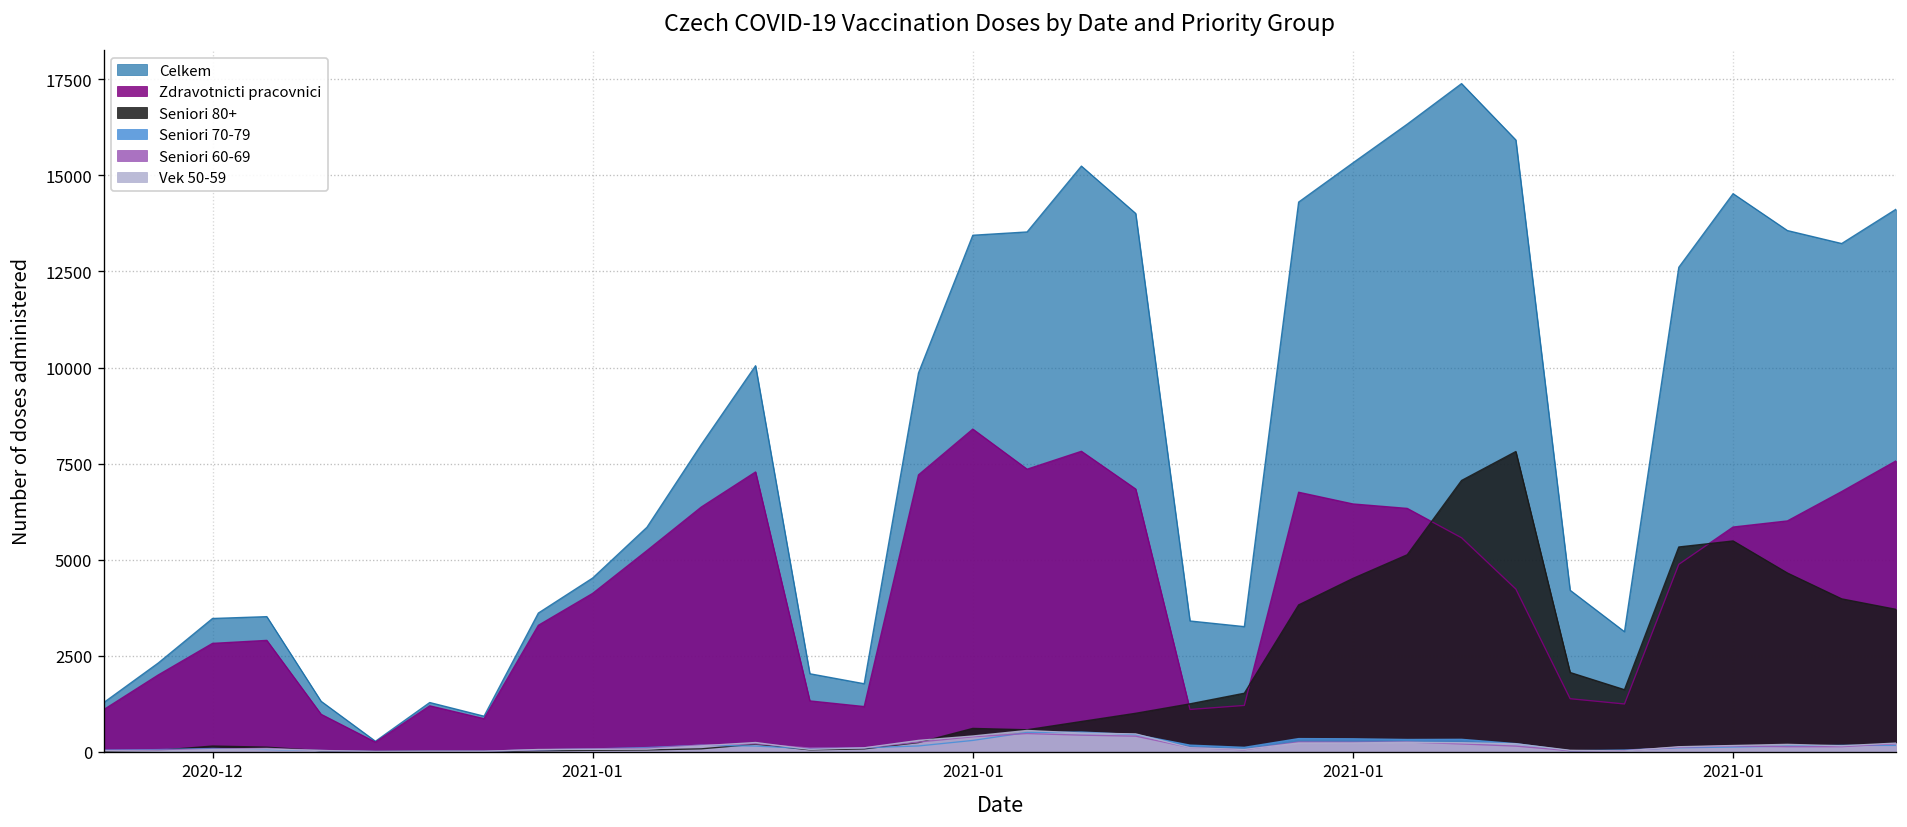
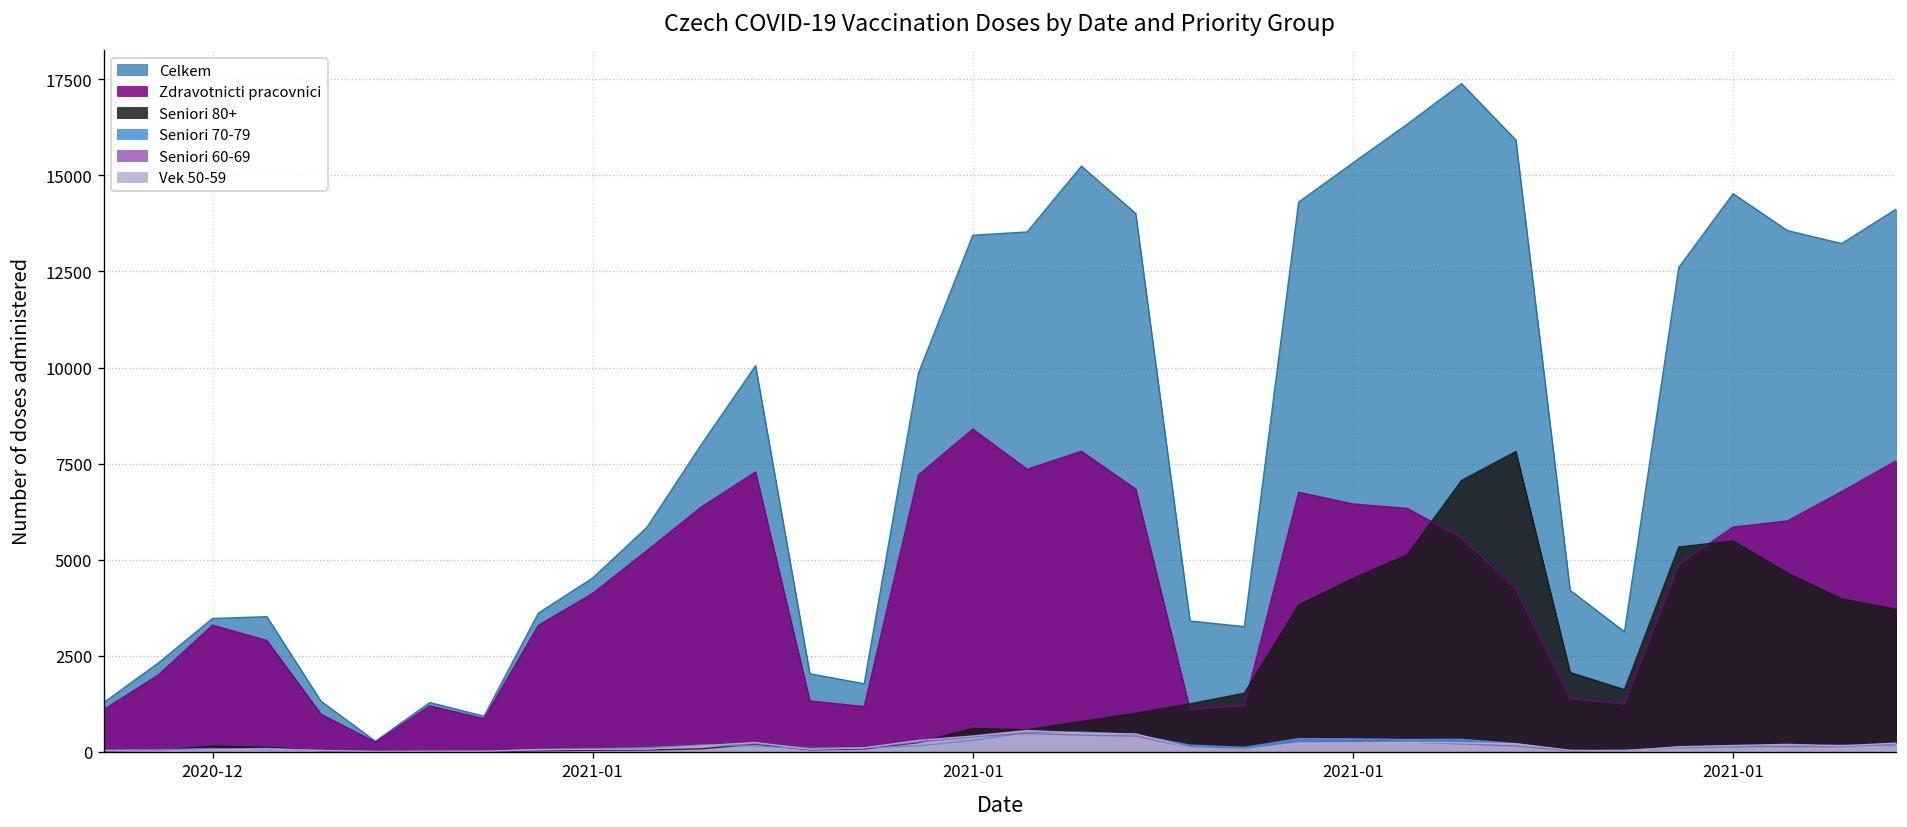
  {
    "Zdravotnicti pracovnici": {
-     "2020-12": 2800
+     "2020-12": 3300
    }
  }
